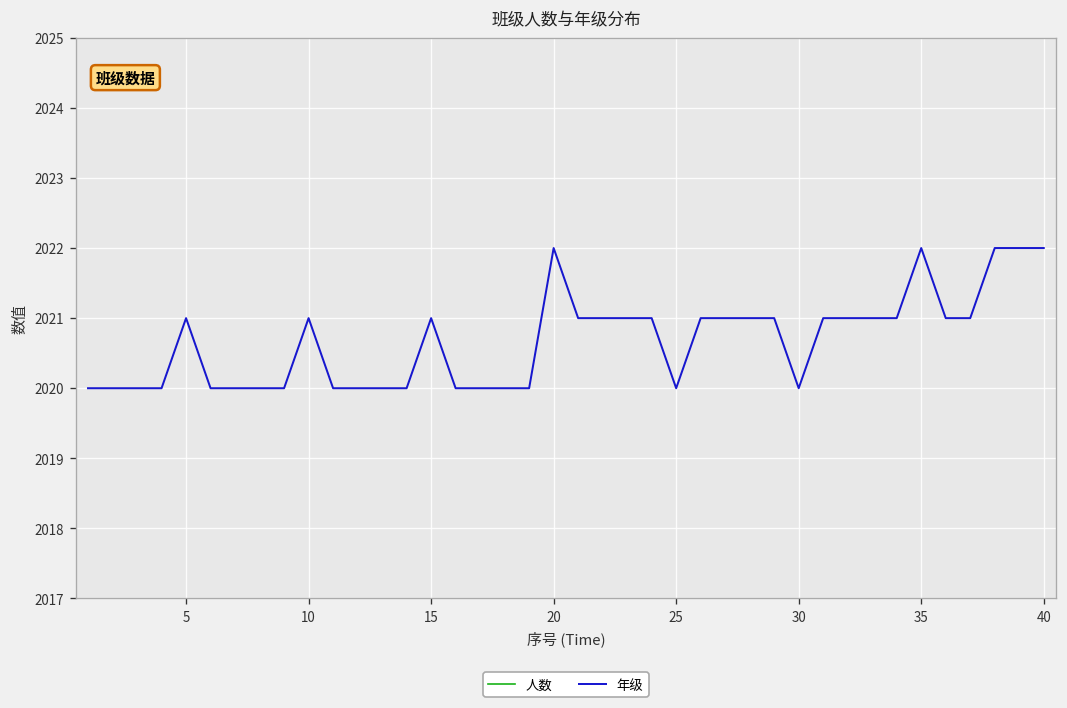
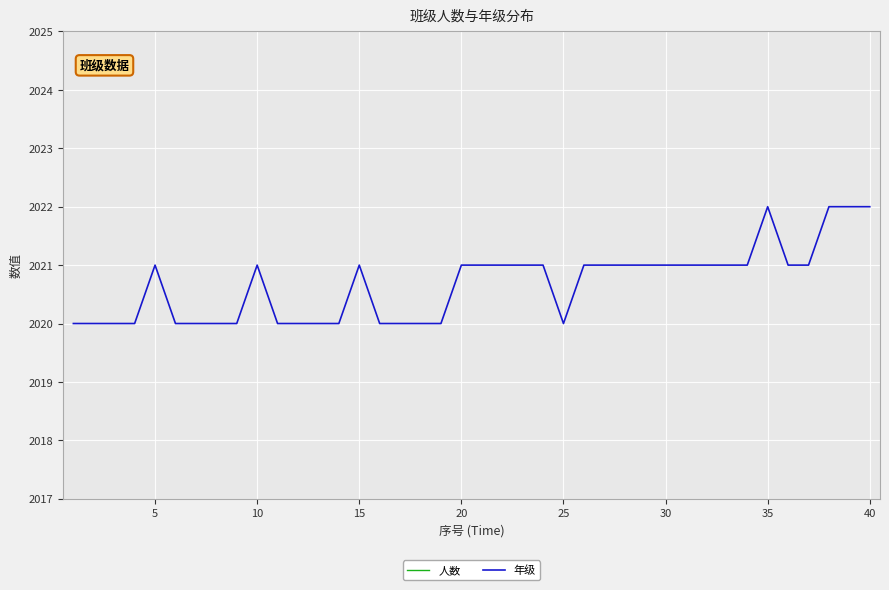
  {
    "年级": {
      "5": 2021,
      "10": 2021,
      "15": 2021,
-     "20": 2022,
+     "20": 2021,
      "25": 2020,
-     "30": 2020,
+     "30": 2021,
      "35": 2022,
      "40": 2022
    }
  }
